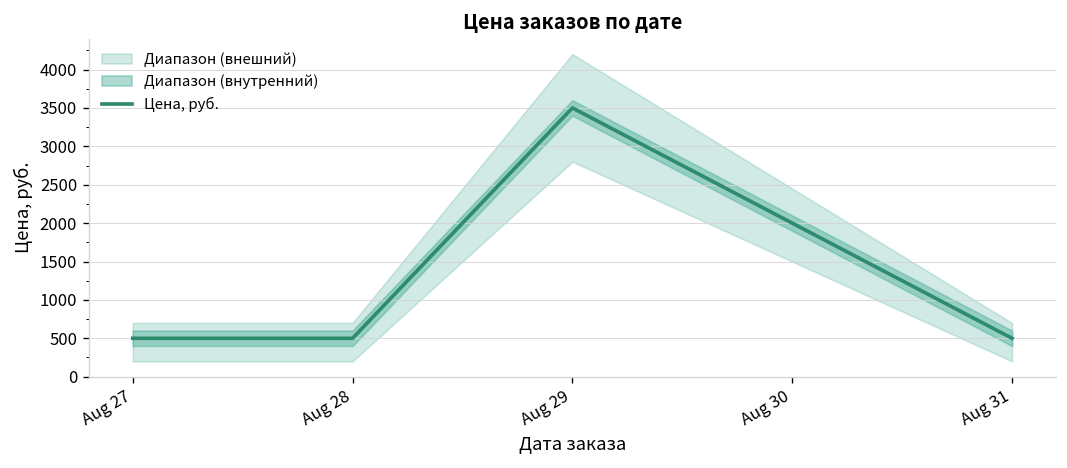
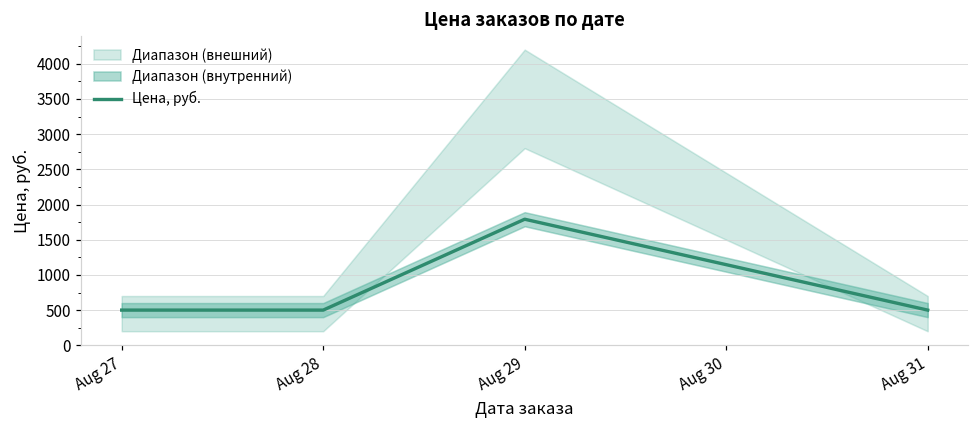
  {
    "Цена, руб.": {
      "Aug 27": 500,
      "Aug 28": 500,
-     "Aug 29": 3500,
+     "Aug 29": 1800,
      "Aug 31": 500
    }
  }
